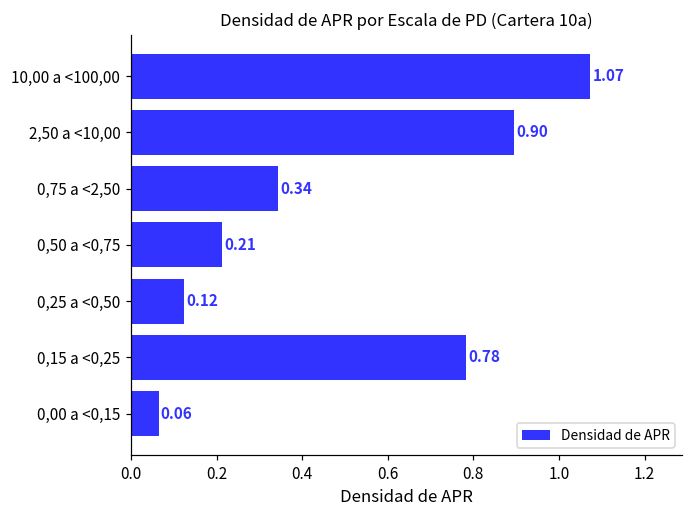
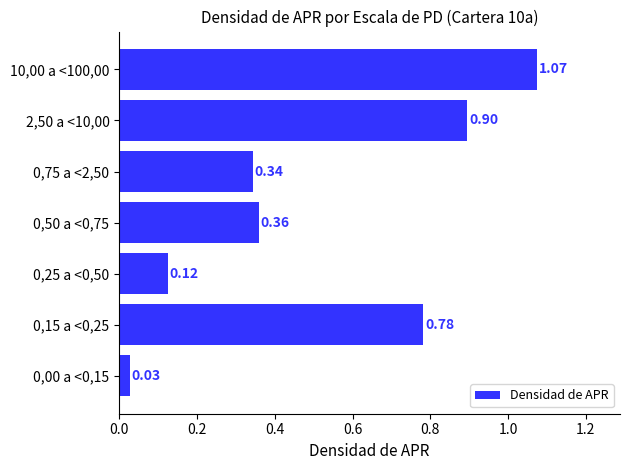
  {
    "10,00 a <100,00": 1.07,
    "2,50 a <10,00": 0.90,
    "0,75 a <2,50": 0.34,
-   "0,50 a <0,75": 0.21,
+   "0,50 a <0,75": 0.36,
    "0,25 a <0,50": 0.12,
    "0,15 a <0,25": 0.78,
-   "0,00 a <0,15": 0.06
+   "0,00 a <0,15": 0.03
  }
